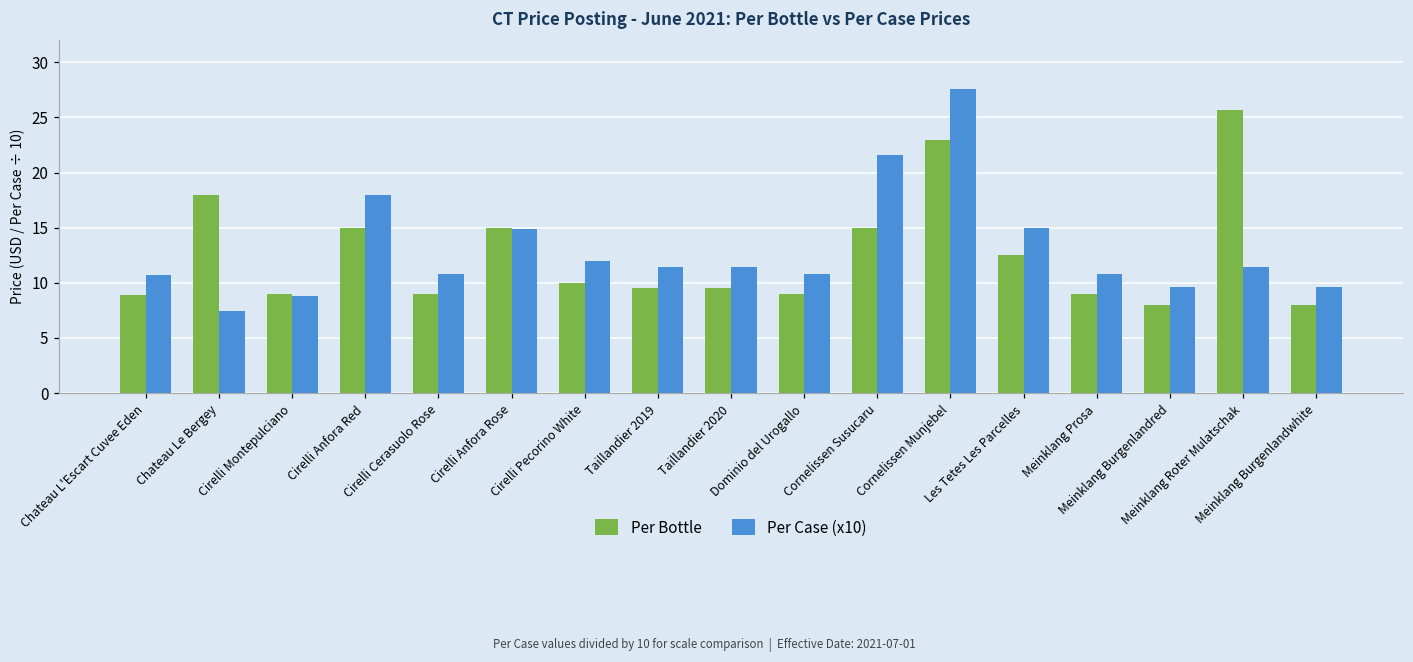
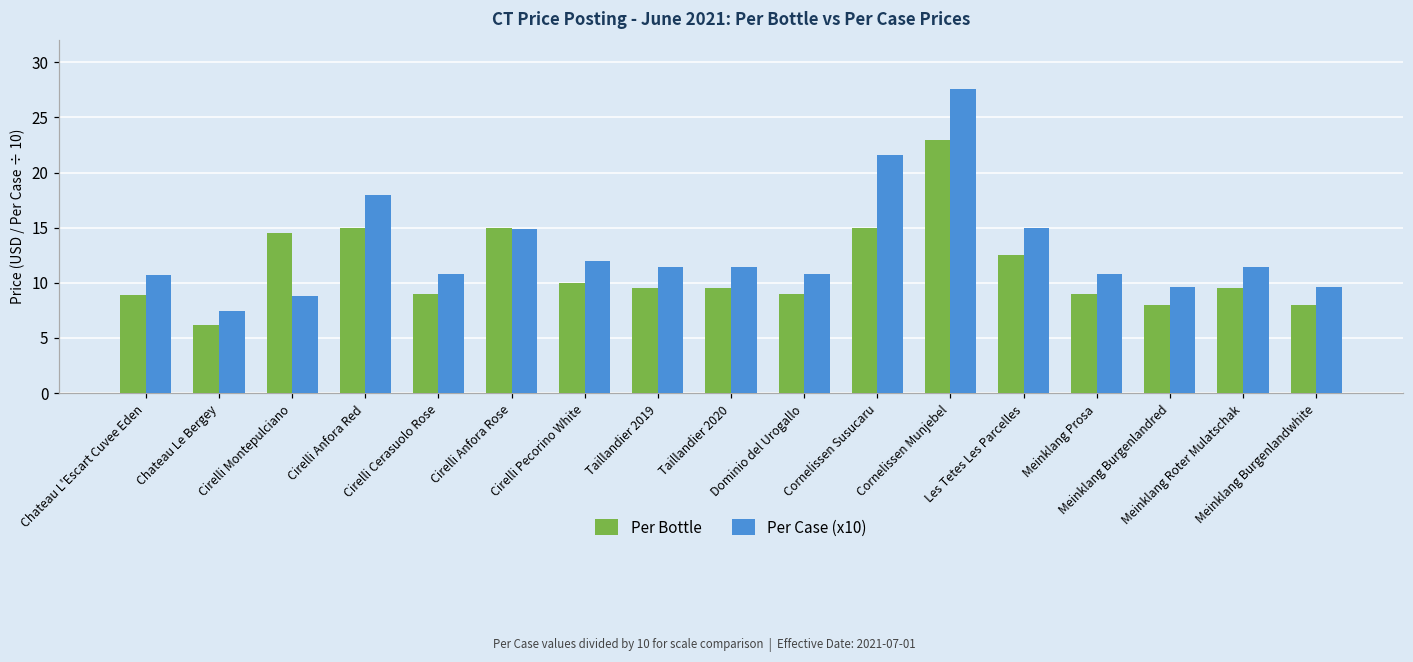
  {
    "Per Bottle": {
      "Chateau L'Escart Cuvee Eden": 8.9,
-     "Chateau Le Bergey": 17.9,
-     "Cirelli Montepulciano": 9.0,
+     "Chateau Le Bergey": 6.2,
+     "Cirelli Montepulciano": 14.5,
      "Cirelli Anfora Red": 15.0,
      "Cirelli Cerasuolo Rose": 9.0,
      "Cirelli Anfora Rose": 15.0,
      "Cirelli Pecorino White": 10.0,
      "Taillandier 2019": 9.5,
      "Taillandier 2020": 9.5,
      "Dominio del Urogallo": 9.0,
      "Cornelissen Susucaru": 15.0,
      "Cornelissen Munjebel": 23.0,
      "Les Tetes Les Parcelles": 12.5,
      "Meinklang Prosa": 9.0,
      "Meinklang Burgenlandred": 8.0,
-     "Meinklang Roter Mulatschak": 25.7,
+     "Meinklang Roter Mulatschak": 9.5,
      "Meinklang Burgenlandwhite": 8.0
    },
    "Per Case (x10)": {
      "Chateau L'Escart Cuvee Eden": 10.7,
      "Chateau Le Bergey": 7.4,
      "Cirelli Montepulciano": 8.8,
      "Cirelli Anfora Red": 18.0,
      "Cirelli Cerasuolo Rose": 10.8,
      "Cirelli Anfora Rose": 14.9,
      "Cirelli Pecorino White": 12.0,
      "Taillandier 2019": 11.4,
      "Taillandier 2020": 11.4,
      "Dominio del Urogallo": 10.8,
      "Cornelissen Susucaru": 21.6,
      "Cornelissen Munjebel": 27.6,
      "Les Tetes Les Parcelles": 15.0,
      "Meinklang Prosa": 10.8,
      "Meinklang Burgenlandred": 9.6,
      "Meinklang Roter Mulatschak": 11.4,
      "Meinklang Burgenlandwhite": 9.6
    }
  }
